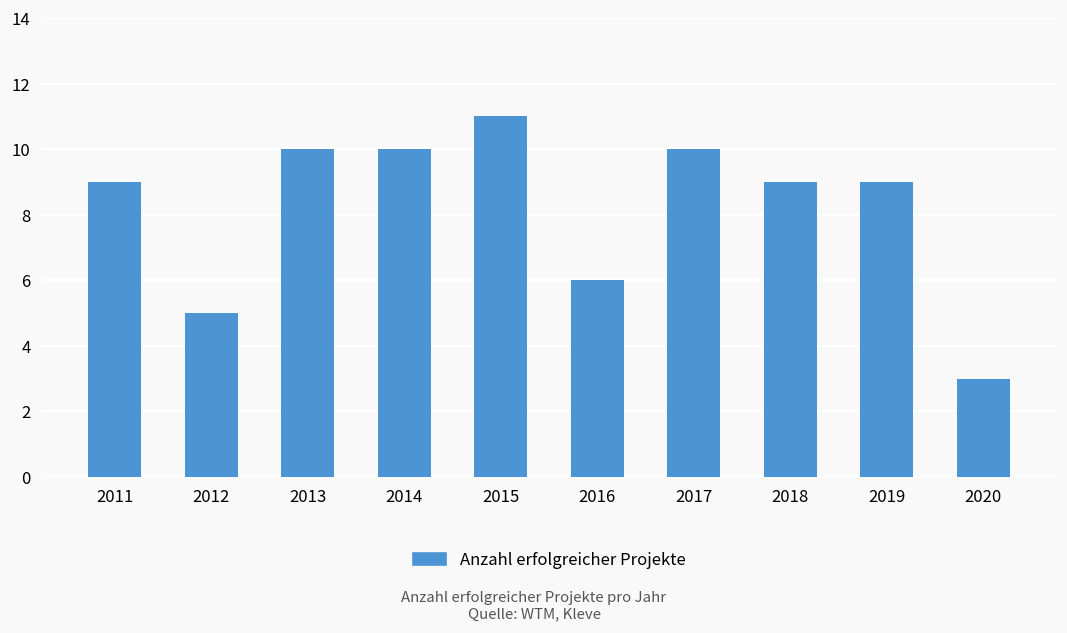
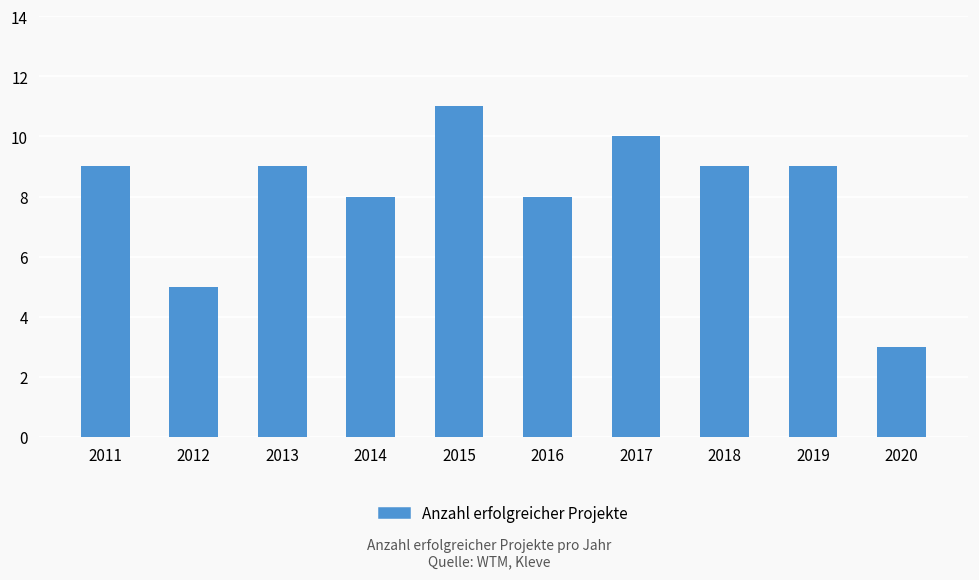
  {
    "2011": 9,
    "2012": 5,
-   "2013": 10,
-   "2014": 10,
+   "2013": 9,
+   "2014": 8,
    "2015": 11,
-   "2016": 6,
+   "2016": 8,
    "2017": 10,
    "2018": 9,
    "2019": 9,
    "2020": 3
  }
